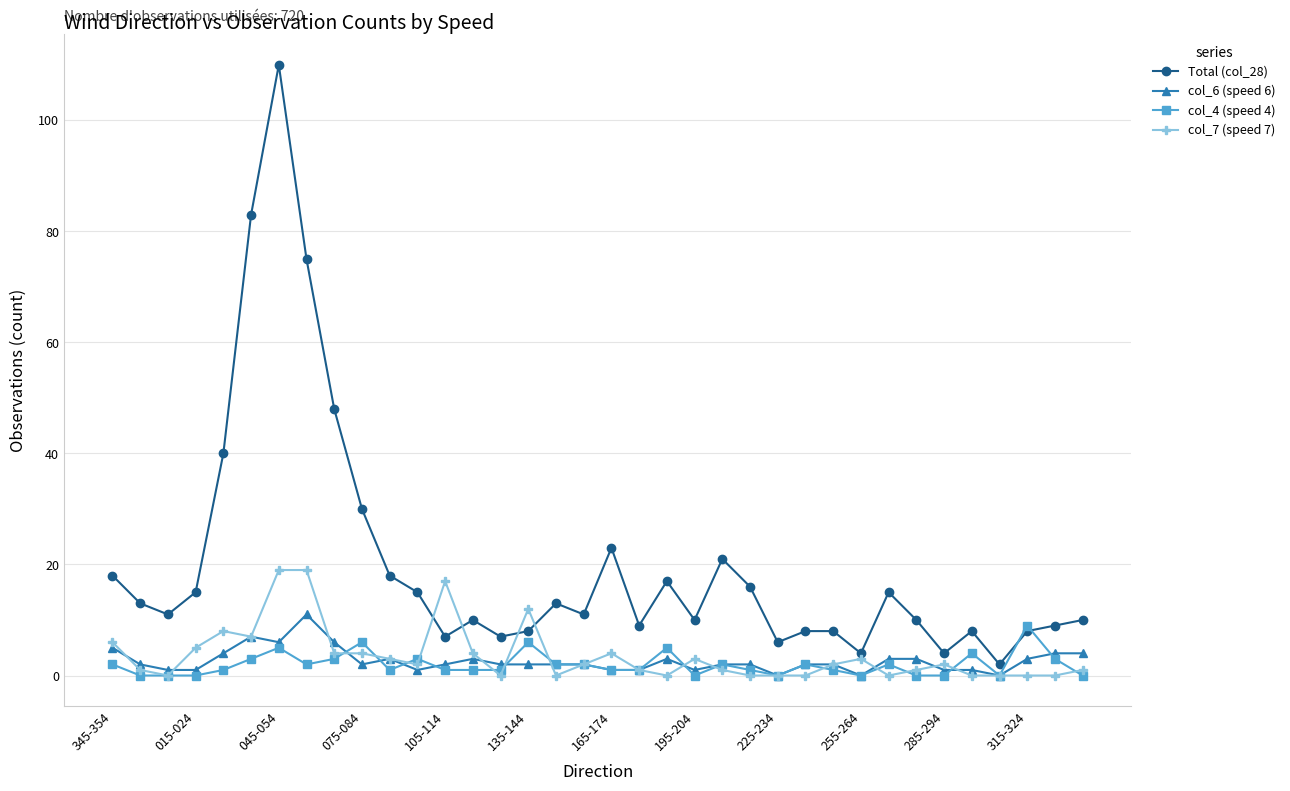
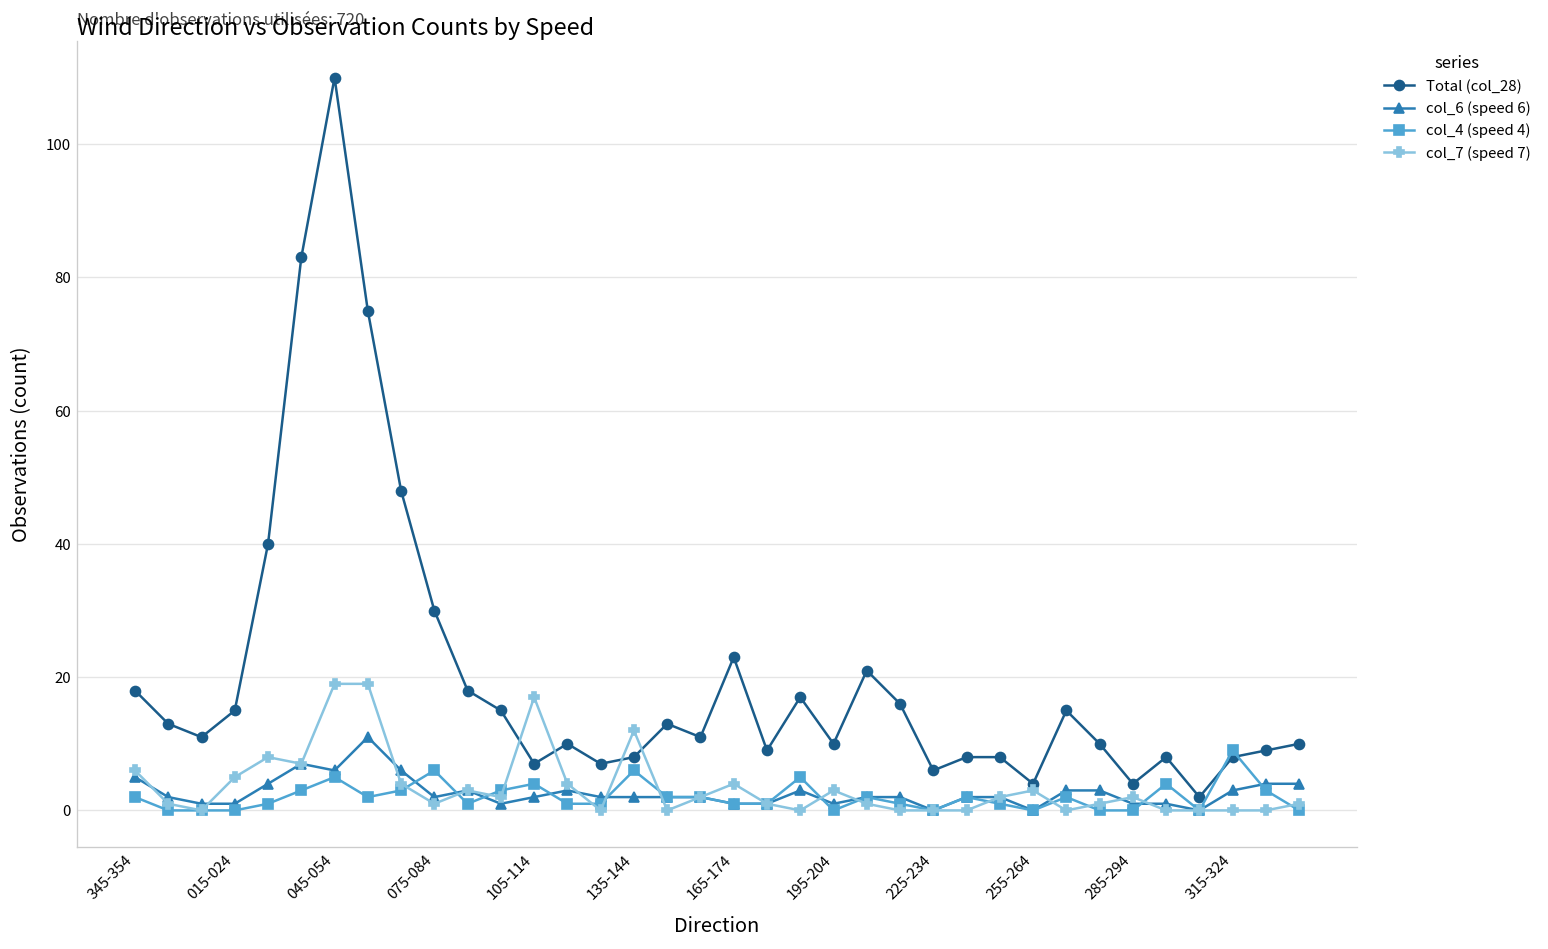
  {
    "col_4 (speed 4)": {
      "345-354": 2,
      "015-024": 0,
      "045-054": 5,
      "075-084": 6,
-     "105-114": 1,
+     "105-114": 4,
      "135-144": 6,
      "195-204": 0,
      "285-294": 0,
      "315-324": 9
    },
    "col_7 (speed 7)": {
      "345-354": 6,
      "015-024": 5,
      "045-054": 19,
-     "075-084": 4,
+     "075-084": 1,
      "105-114": 17,
      "135-144": 12,
      "165-174": 4,
      "195-204": 3,
      "255-264": 3,
      "285-294": 2,
      "315-324": 0
    }
  }
